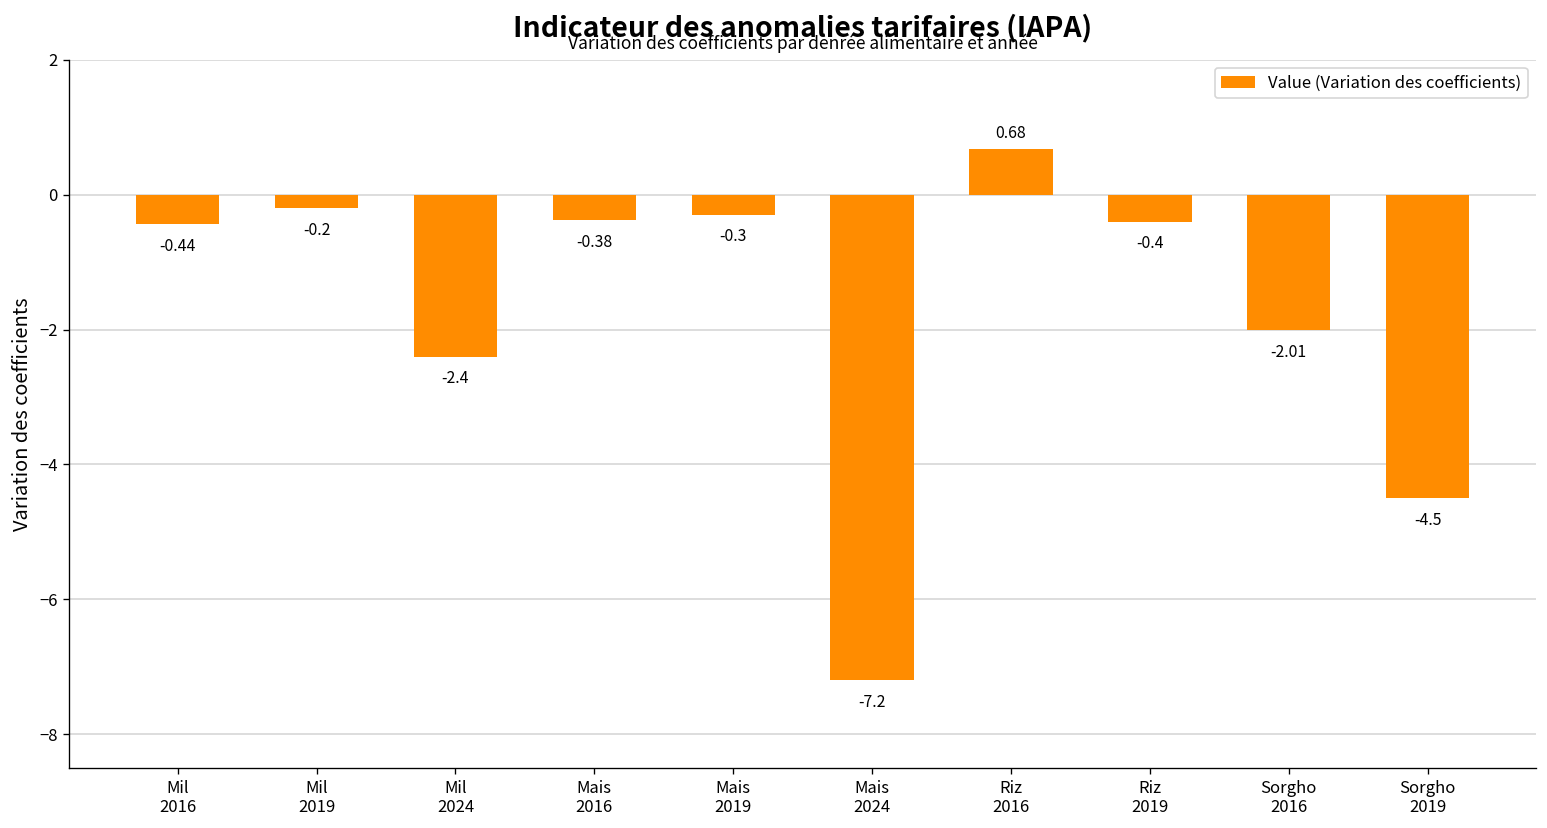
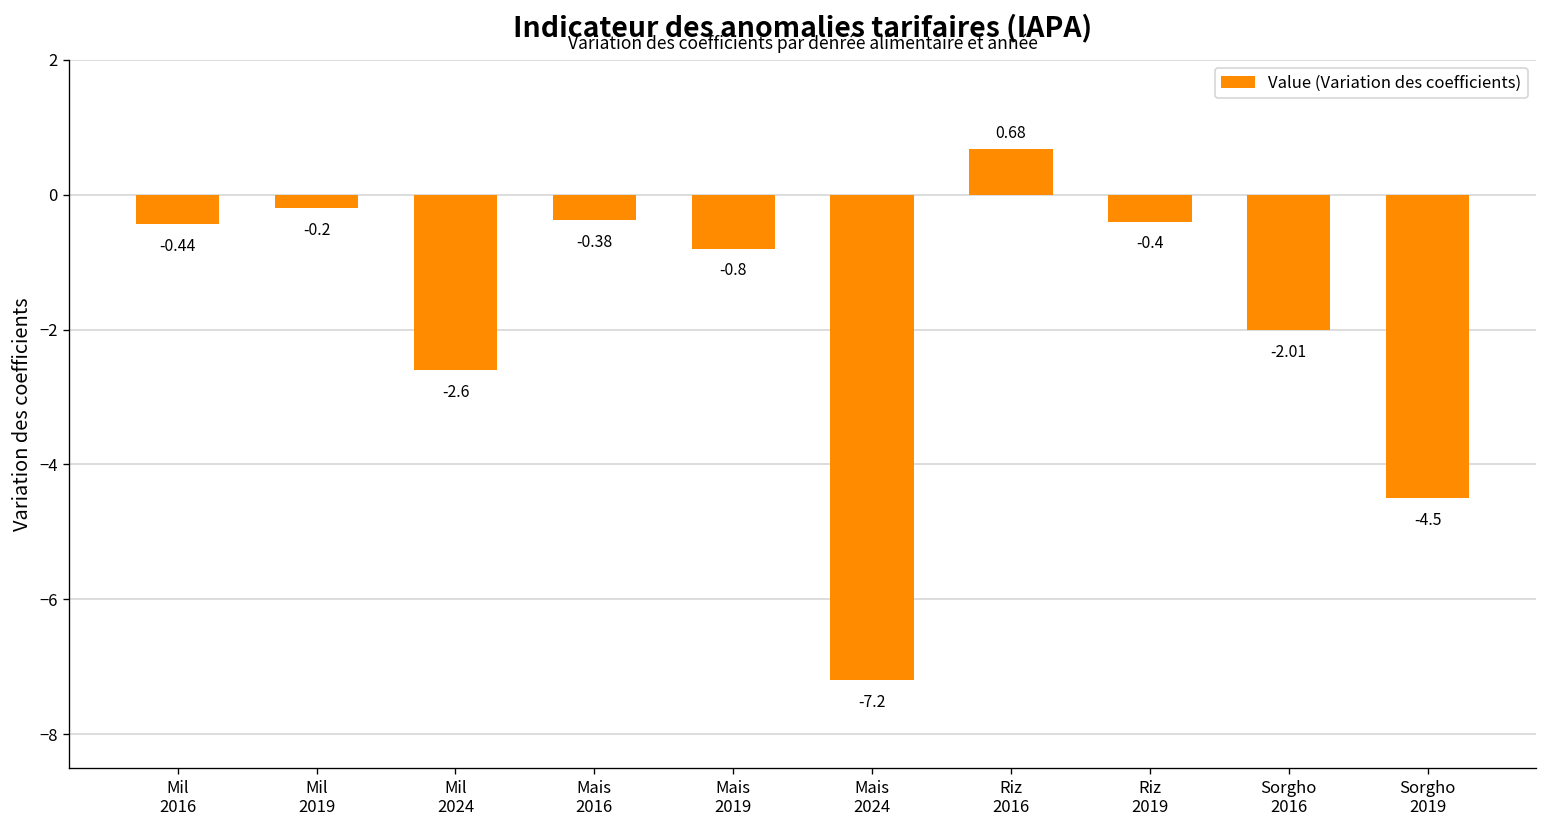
  {
    "Mil 2016": -0.44,
    "Mil 2019": -0.2,
-   "Mil 2024": -2.4,
+   "Mil 2024": -2.6,
    "Mais 2016": -0.38,
-   "Mais 2019": -0.3,
+   "Mais 2019": -0.8,
    "Mais 2024": -7.2,
    "Riz 2016": 0.68,
    "Riz 2019": -0.4,
    "Sorgho 2016": -2.01,
    "Sorgho 2019": -4.5
  }
